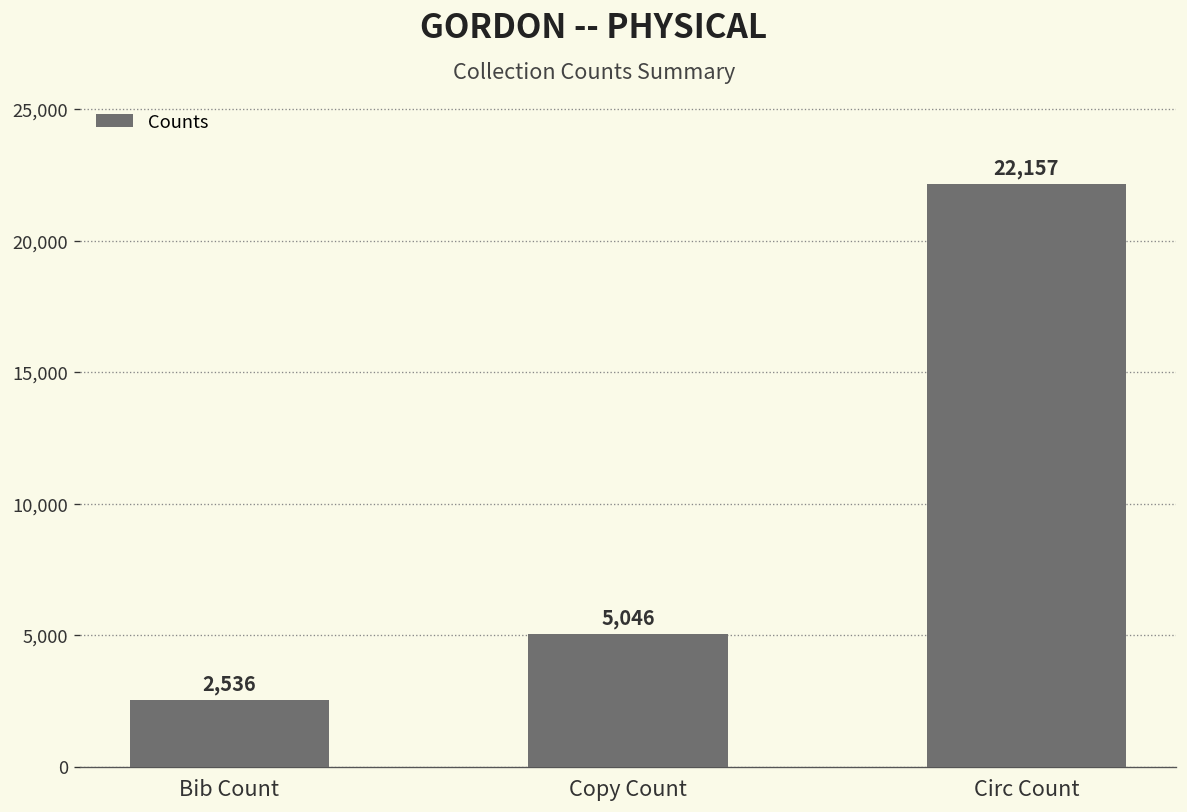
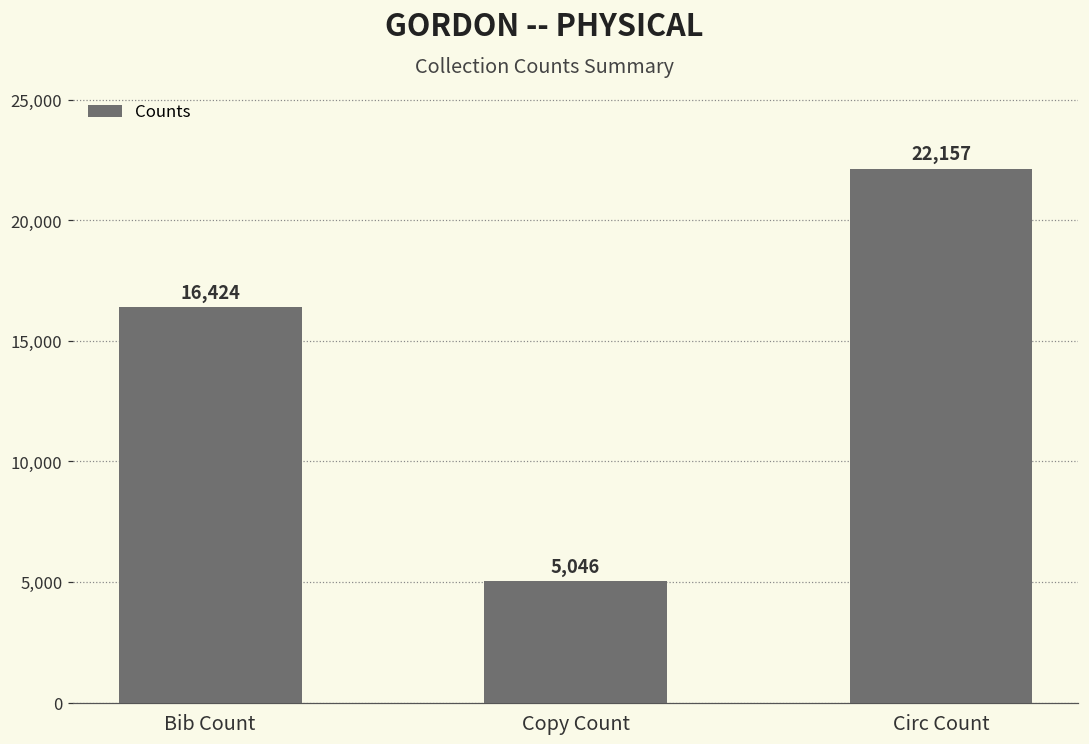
  {
-   "Bib Count": "2,536",
+   "Bib Count": "16,424",
    "Copy Count": "5,046",
    "Circ Count": "22,157"
  }
